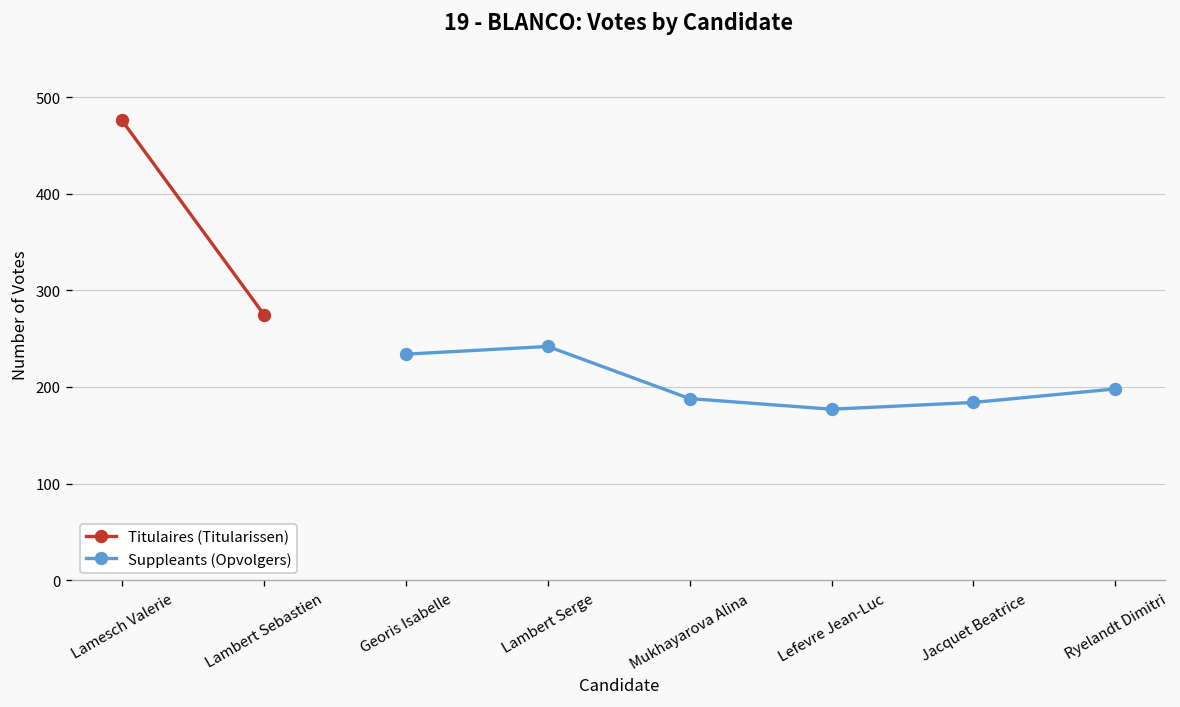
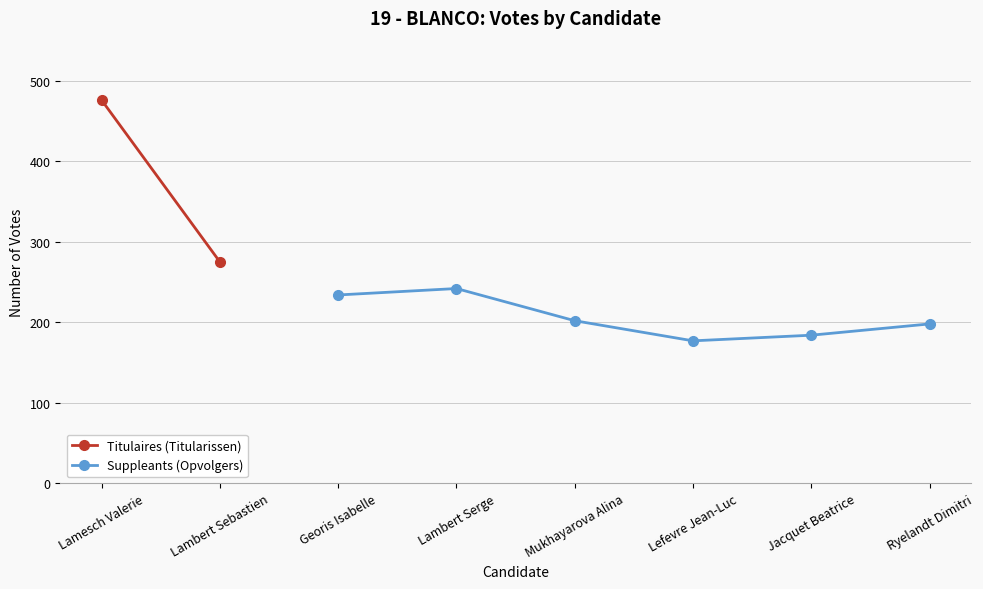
  {
    "Titulaires (Titularissen)": {
      "Lamesch Valerie": 480,
      "Lambert Sebastien": 280
    },
    "Suppleants (Opvolgers)": {
      "Georis Isabelle": 230,
      "Lambert Serge": 240,
-     "Mukhayarova Alina": 190,
+     "Mukhayarova Alina": 200,
      "Lefevre Jean-Luc": 180,
      "Jacquet Beatrice": 180,
      "Ryelandt Dimitri": 200
    }
  }
